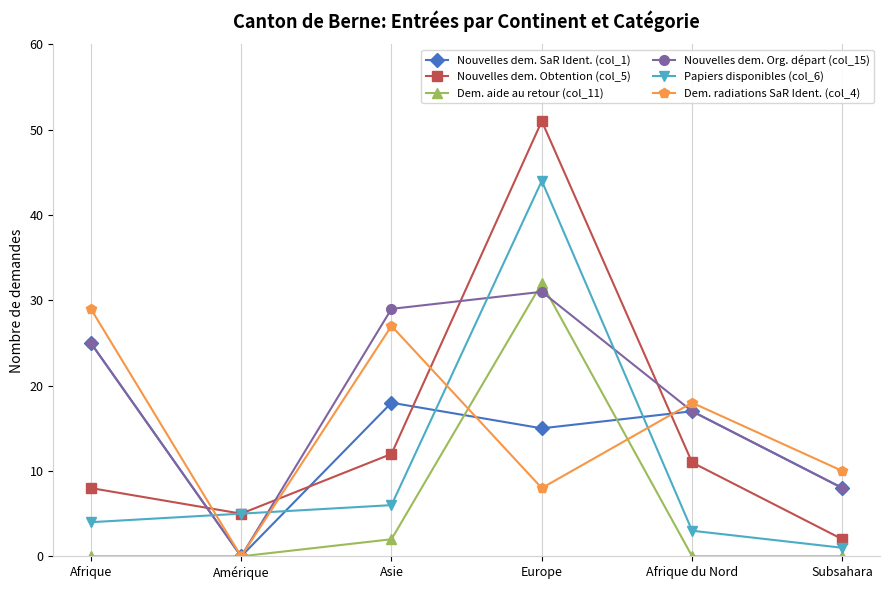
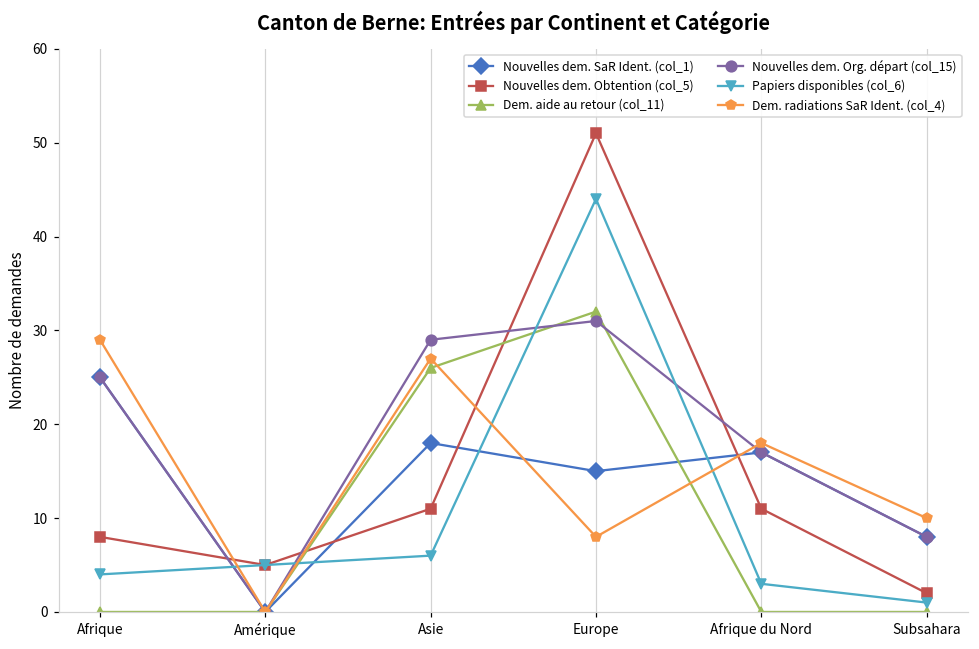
  {
    "Nouvelles dem. Obtention (col_5)": {
      "Afrique": 8,
-     "Asie": 12,
+     "Asie": 11,
      "Europe": 51,
      "Afrique du Nord": 11,
      "Subsahara": 2
    },
    "Dem. aide au retour (col_11)": {
      "Afrique": 0,
-     "Asie": 2,
+     "Asie": 26,
      "Europe": 32,
      "Afrique du Nord": 0,
      "Subsahara": 0
    },
    "Nouvelles dem. Org. départ (col_15)": {
      "Asie": 29,
      "Europe": 31
    },
    "Dem. radiations SaR Ident. (col_4)": {
      "Afrique": 29,
      "Asie": 27,
      "Europe": 8,
      "Afrique du Nord": 18,
      "Subsahara": 10
    }
  }
